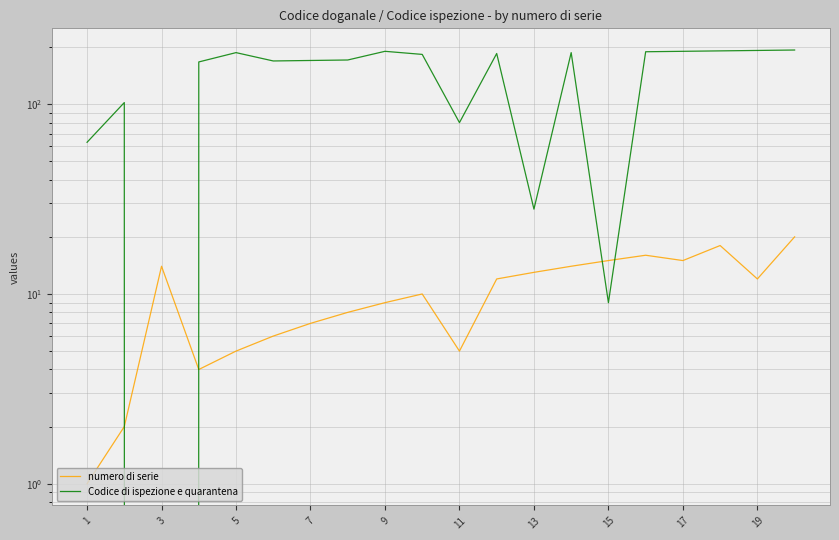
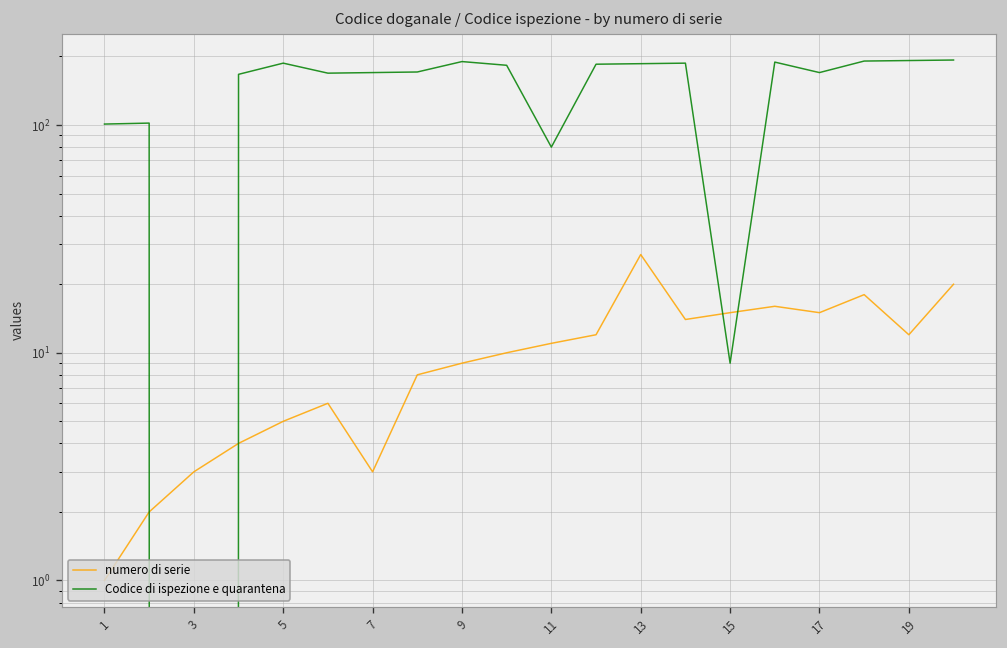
  {
    "numero di serie": {
-     "3": 14,
+     "3": 3,
      "5": 5,
-     "7": 7,
+     "7": 3,
      "9": 9,
-     "11": 5,
-     "13": 13,
+     "11": 11,
+     "13": 27,
      "15": 15,
      "17": 15,
      "19": 12
    },
    "Codice di ispezione e quarantena": {
-     "1": 63,
+     "1": 100,
      "5": 190,
      "7": 170,
      "9": 190,
      "11": 80,
-     "13": 28,
+     "13": 190,
      "15": 9,
-     "17": 190,
+     "17": 170,
      "19": 190
    }
  }
